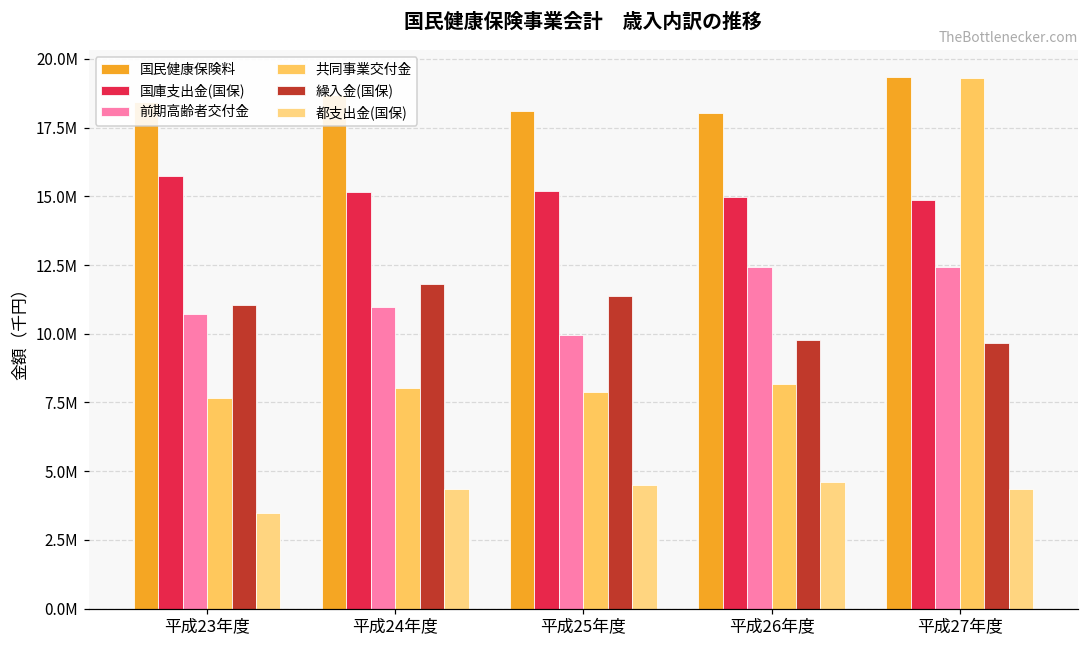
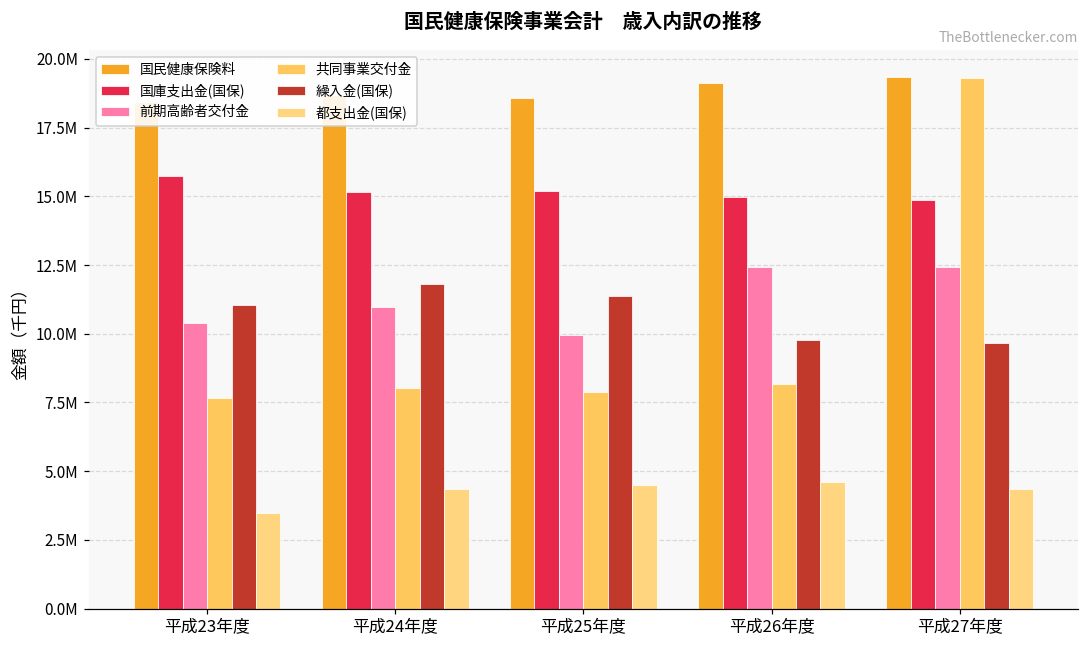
  {
    "国民健康保険料": {
-     "平成25年度": 18100000,
-     "平成26年度": 18000000,
+     "平成25年度": 18600000,
+     "平成26年度": 19100000,
      "平成27年度": 19300000
    },
    "前期高齢者交付金": {
-     "平成23年度": 10700000,
+     "平成23年度": 10400000,
      "平成24年度": 11000000,
      "平成25年度": 10000000,
      "平成26年度": 12400000,
      "平成27年度": 12400000
    }
  }
